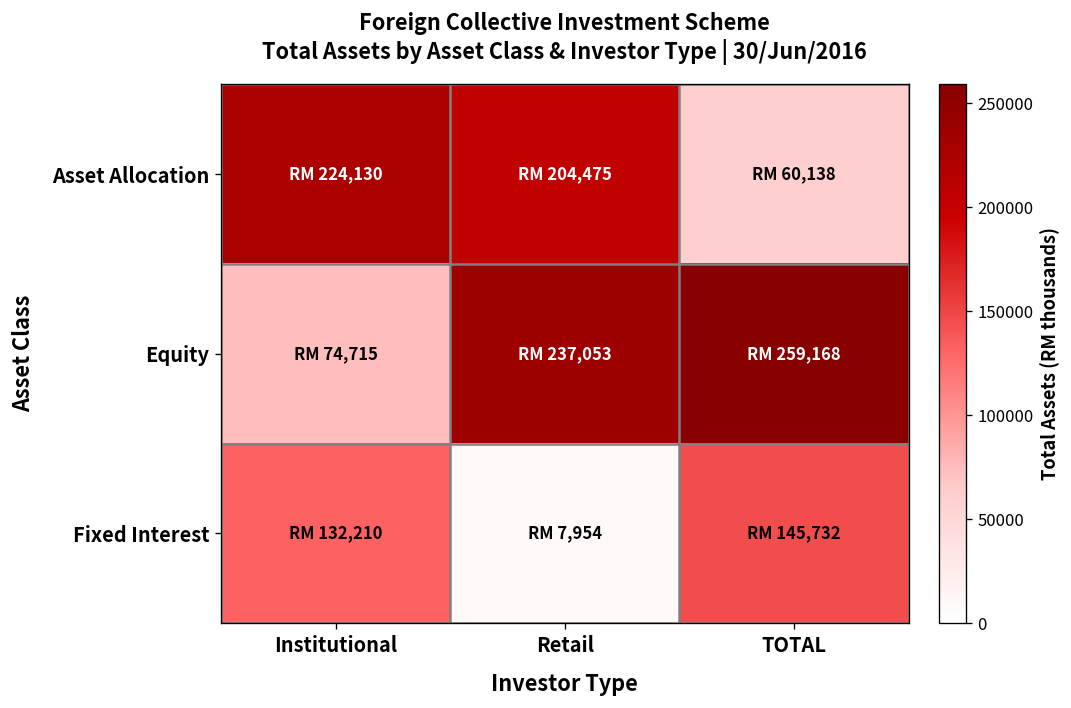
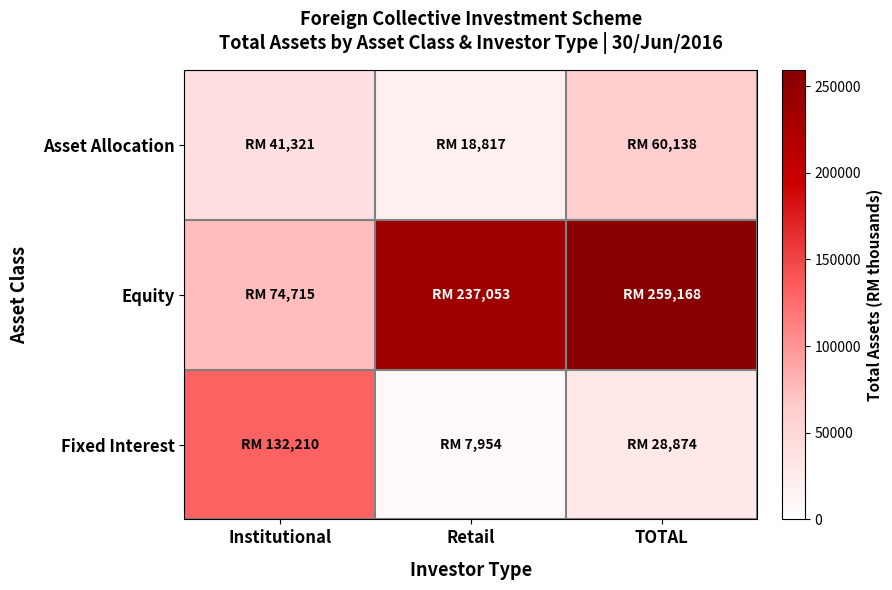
  {
    "Asset Allocation": {
-     "Institutional": "224,130",
-     "Retail": "204,475"
+     "Institutional": "41,321",
+     "Retail": "18,817"
    },
    "Fixed Interest": {
-     "TOTAL": "145,732"
+     "TOTAL": "28,874"
    }
  }
